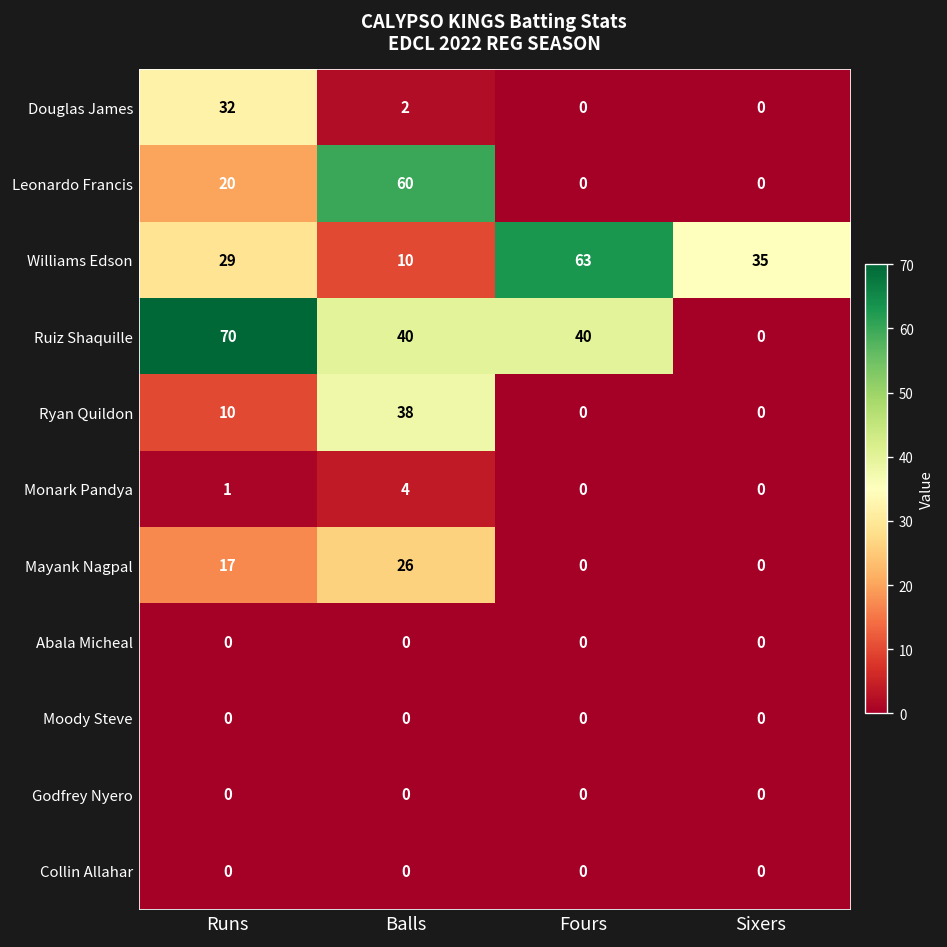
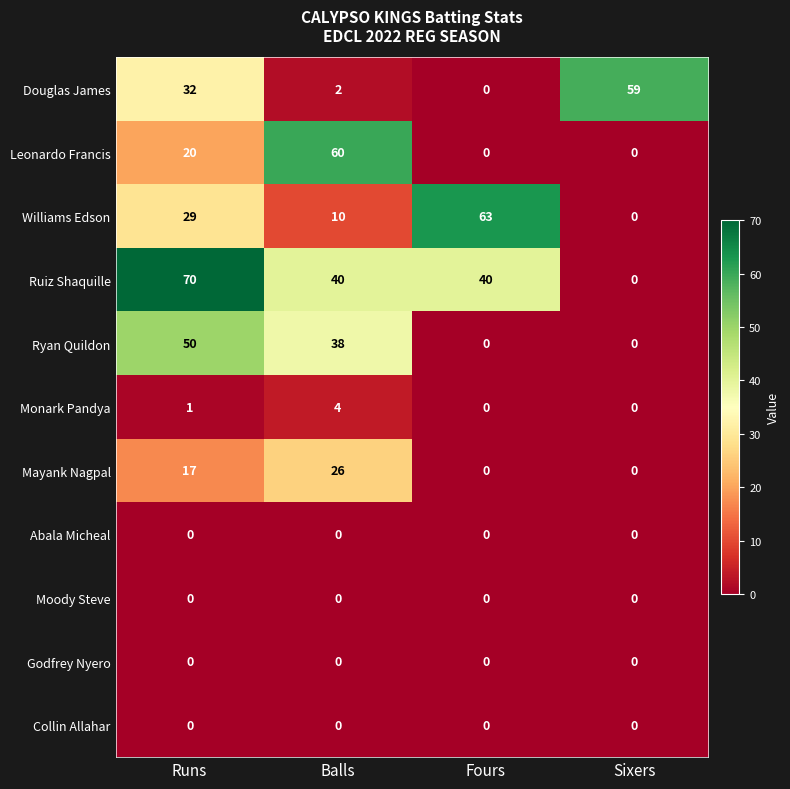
  {
    "Douglas James": {
      "Runs": 32,
      "Balls": 2,
      "Fours": 0,
-     "Sixers": 0
+     "Sixers": 59
    },
    "Leonardo Francis": {
      "Runs": 20,
      "Balls": 60,
      "Fours": 0,
      "Sixers": 0
    },
    "Williams Edson": {
      "Runs": 29,
      "Balls": 10,
      "Fours": 63,
-     "Sixers": 35
+     "Sixers": 0
    },
    "Ruiz Shaquille": {
      "Runs": 70,
      "Balls": 40,
      "Fours": 40,
      "Sixers": 0
    },
    "Ryan Quildon": {
-     "Runs": 10,
+     "Runs": 50,
      "Balls": 38,
      "Fours": 0,
      "Sixers": 0
    },
    "Monark Pandya": {
      "Runs": 1,
      "Balls": 4,
      "Fours": 0,
      "Sixers": 0
    },
    "Mayank Nagpal": {
      "Runs": 17,
      "Balls": 26,
      "Fours": 0,
      "Sixers": 0
    },
    "Abala Micheal": {
      "Runs": 0,
      "Balls": 0,
      "Fours": 0,
      "Sixers": 0
    },
    "Moody Steve": {
      "Runs": 0,
      "Balls": 0,
      "Fours": 0,
      "Sixers": 0
    },
    "Godfrey Nyero": {
      "Runs": 0,
      "Balls": 0,
      "Fours": 0,
      "Sixers": 0
    },
    "Collin Allahar": {
      "Runs": 0,
      "Balls": 0,
      "Fours": 0,
      "Sixers": 0
    }
  }
